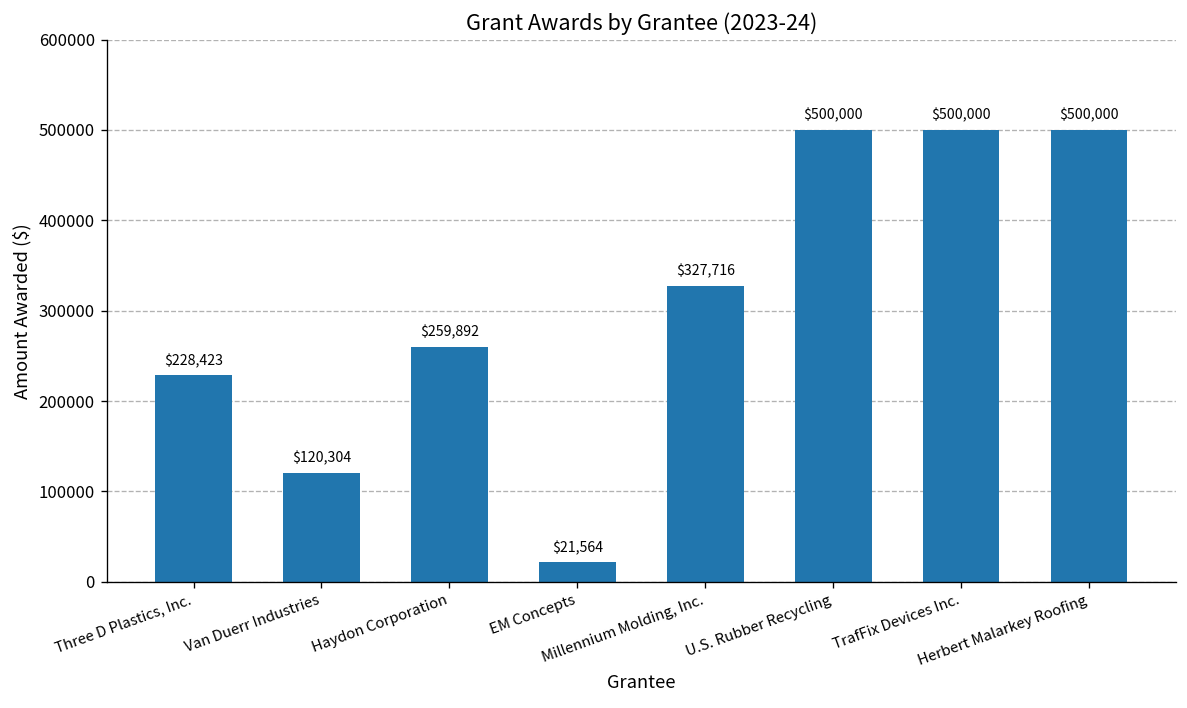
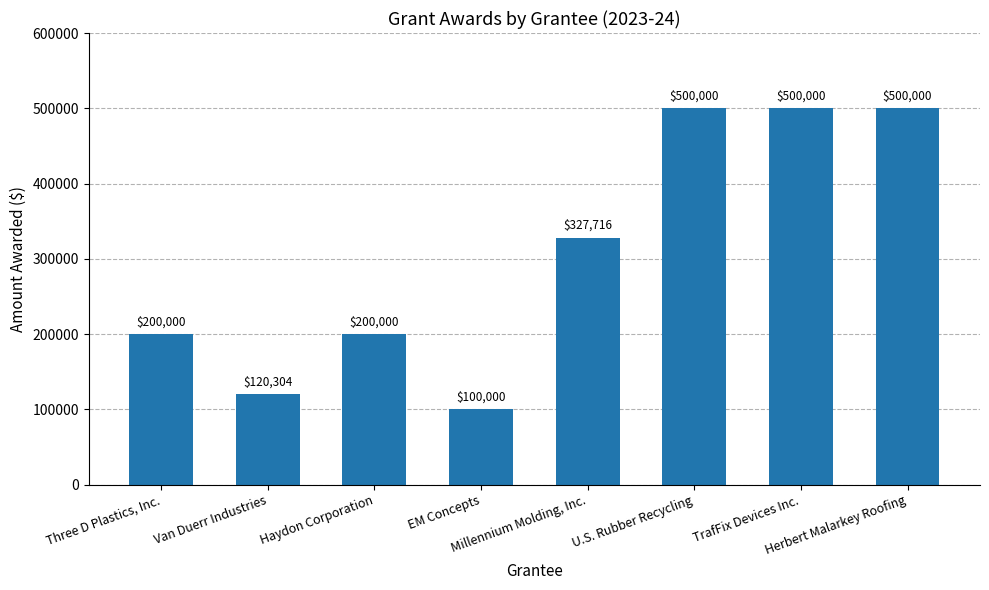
  {
-   "Three D Plastics, Inc.": "$228,423",
+   "Three D Plastics, Inc.": "$200,000",
    "Van Duerr Industries": "$120,304",
-   "Haydon Corporation": "$259,892",
-   "EM Concepts": "$21,564",
+   "Haydon Corporation": "$200,000",
+   "EM Concepts": "$100,000",
    "Millennium Molding, Inc.": "$327,716",
    "U.S. Rubber Recycling": "$500,000",
    "TrafFix Devices Inc.": "$500,000",
    "Herbert Malarkey Roofing": "$500,000"
  }
